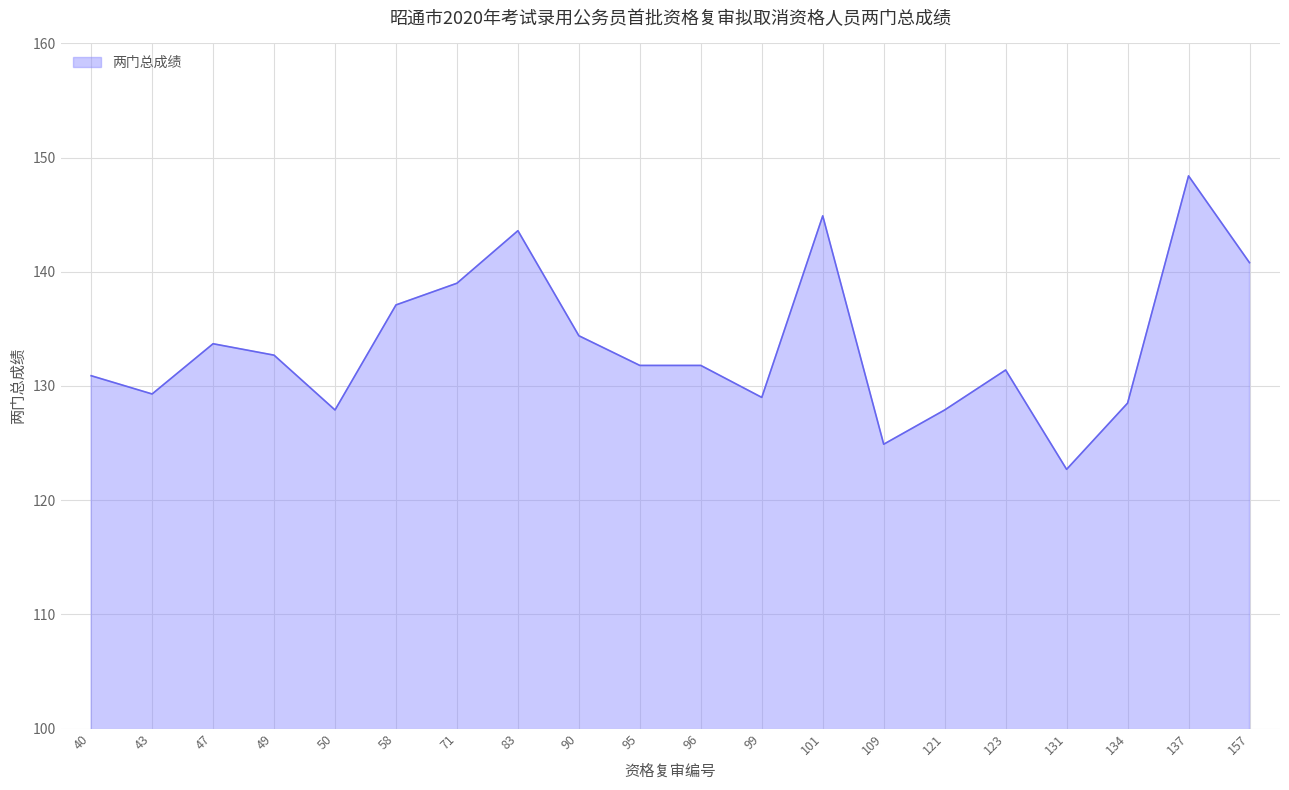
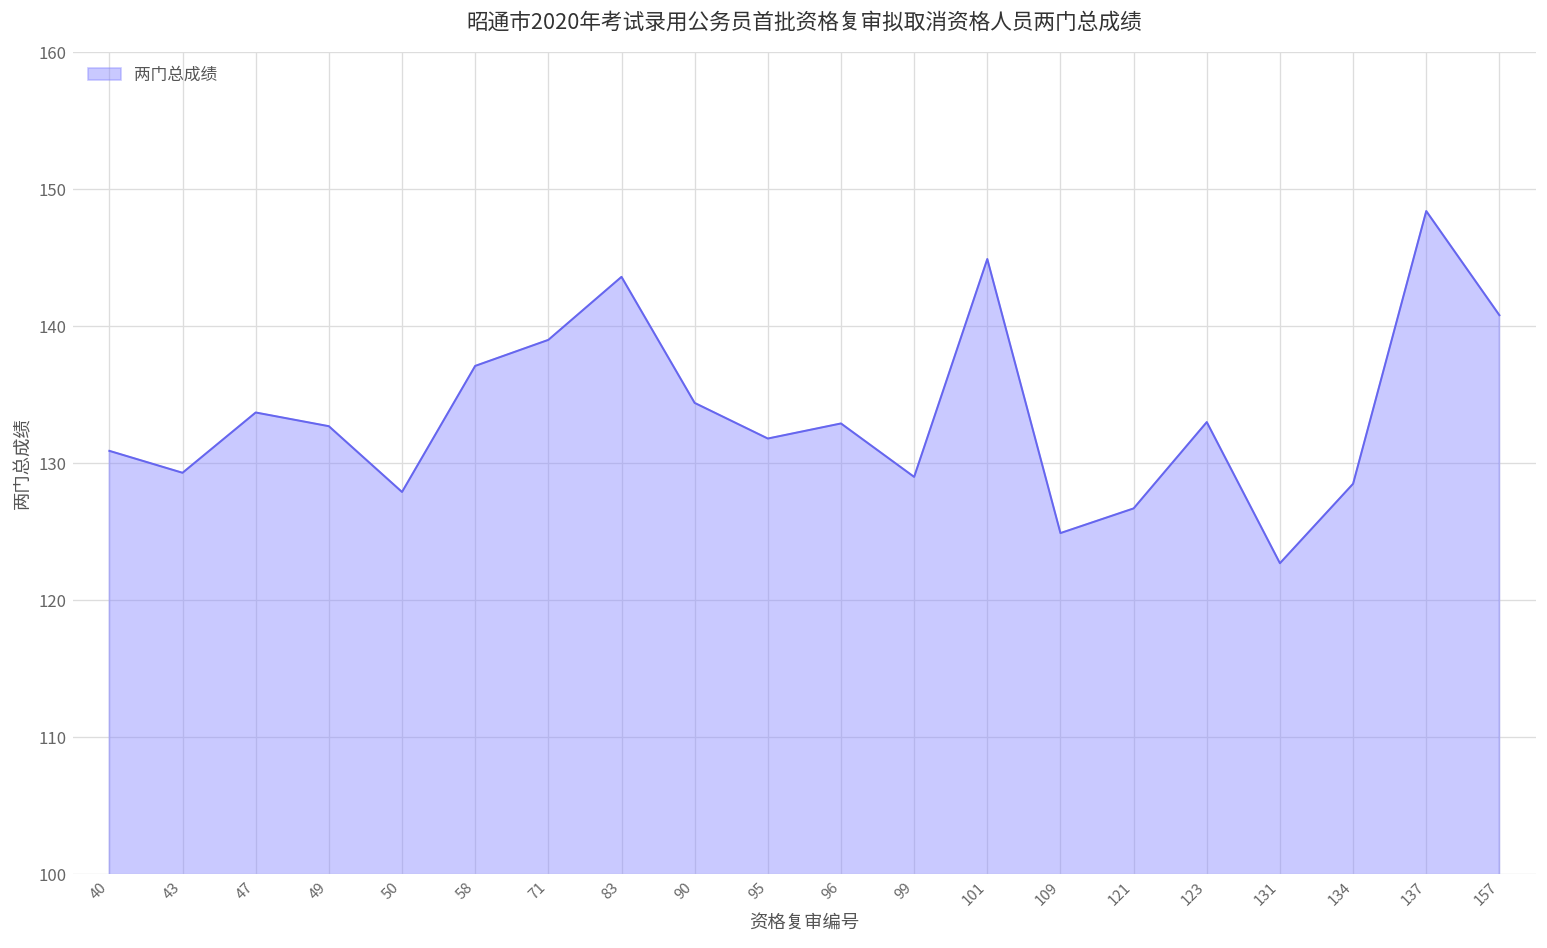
  {
    "40": 130.9,
    "43": 129.3,
    "47": 133.7,
    "49": 132.7,
    "50": 127.9,
    "58": 137.1,
    "71": 139.0,
    "83": 143.6,
    "90": 134.4,
    "95": 131.8,
-   "96": 131.8,
+   "96": 132.9,
    "99": 129.0,
    "101": 144.9,
    "109": 124.9,
-   "121": 127.9,
-   "123": 131.4,
+   "121": 126.7,
+   "123": 133.0,
    "131": 122.7,
    "134": 128.5,
    "137": 148.4,
    "157": 140.8
  }
